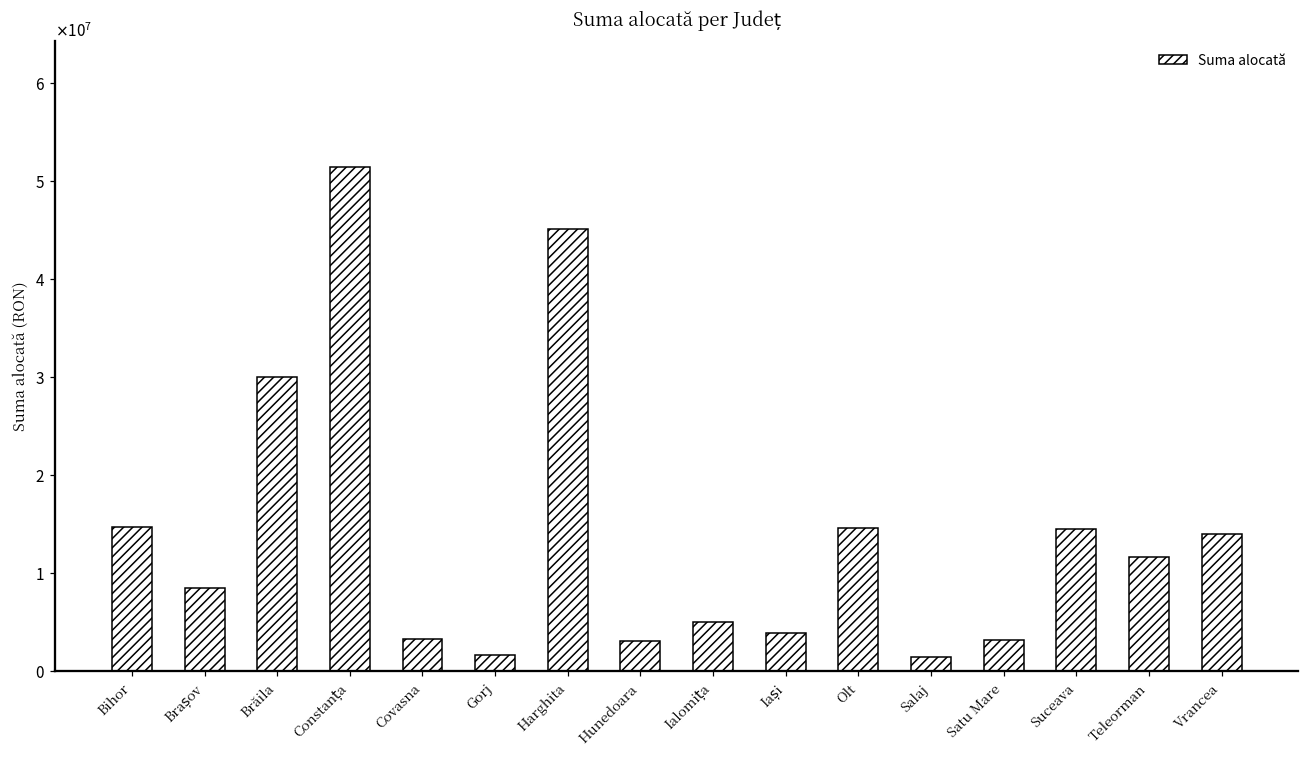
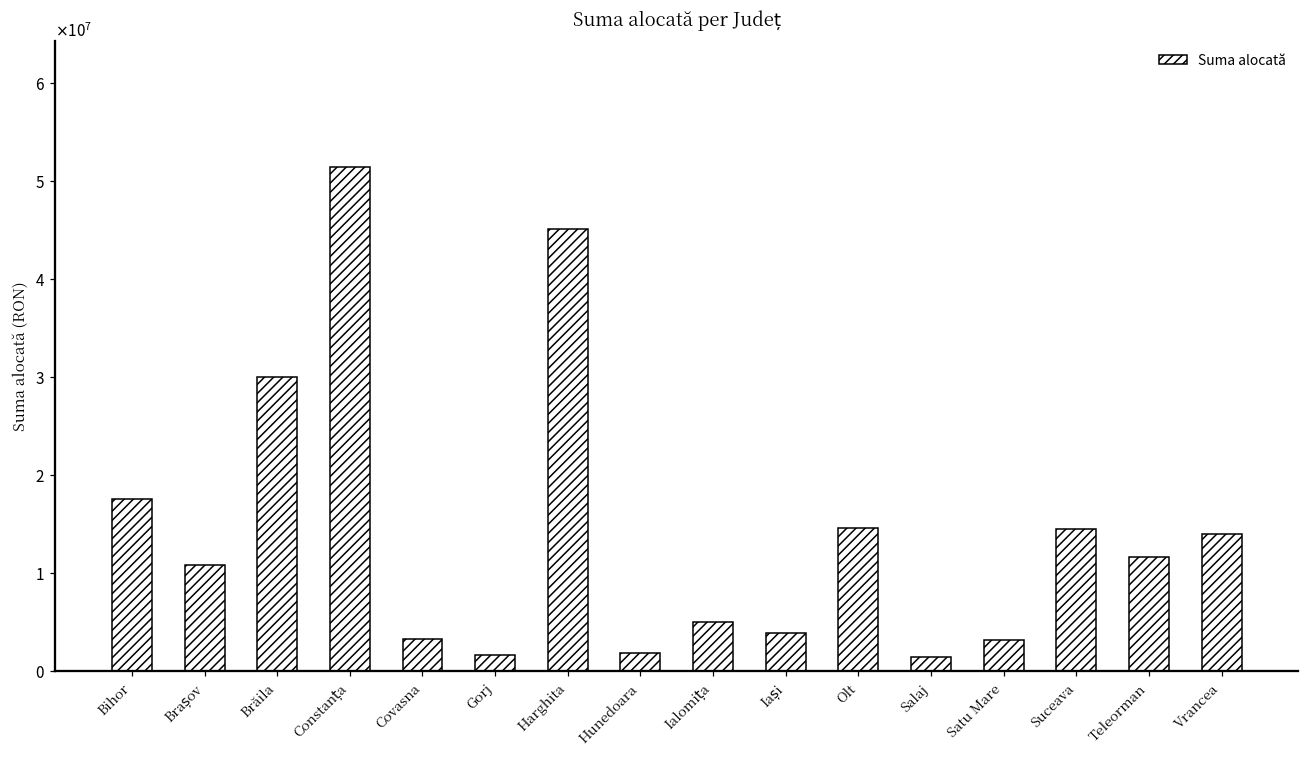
  {
-   "Bihor": 15000000,
-   "Brașov": 8000000,
+   "Bihor": 18000000,
+   "Brașov": 11000000,
    "Brăila": 30000000,
    "Constanța": 51000000,
    "Covasna": 3000000,
    "Gorj": 2000000,
    "Harghita": 45000000,
-   "Hunedoara": 3000000,
+   "Hunedoara": 2000000,
    "Ialomița": 5000000,
    "Iași": 4000000,
    "Olt": 15000000,
    "Salaj": 1000000,
    "Satu Mare": 3000000,
    "Suceava": 15000000,
    "Teleorman": 12000000,
    "Vrancea": 14000000
  }
